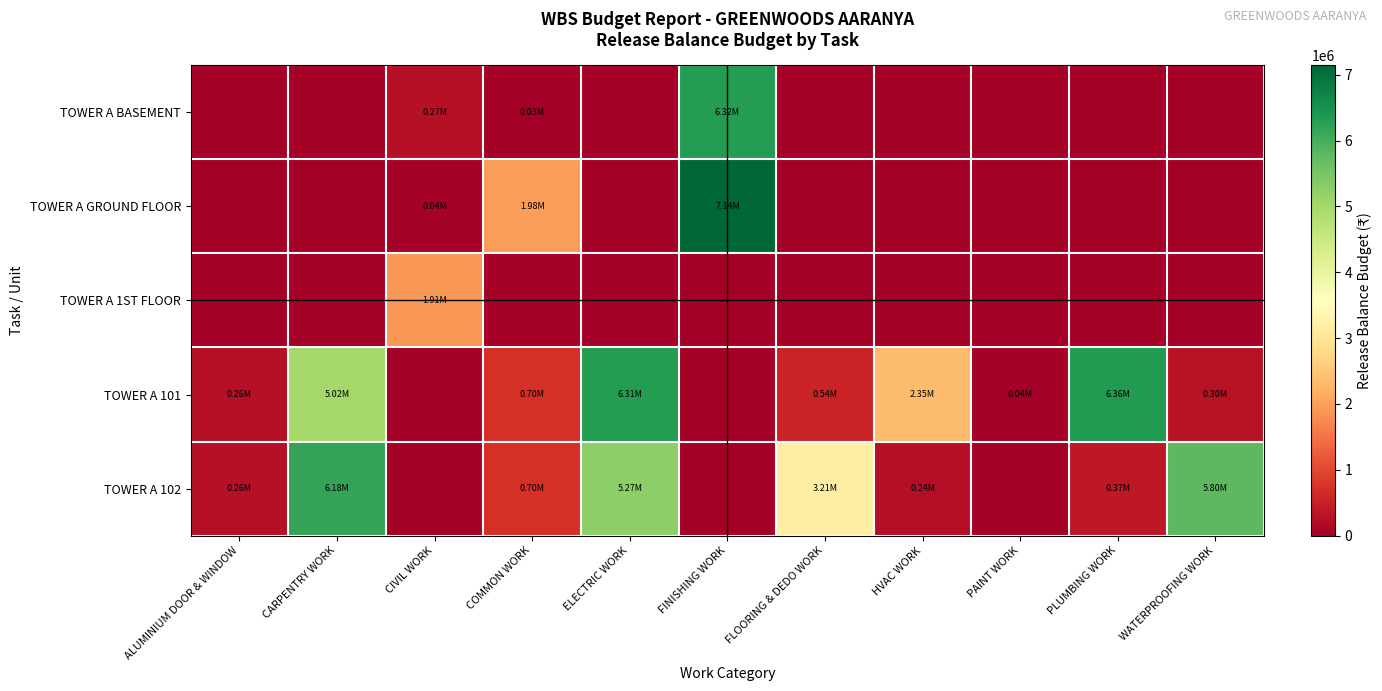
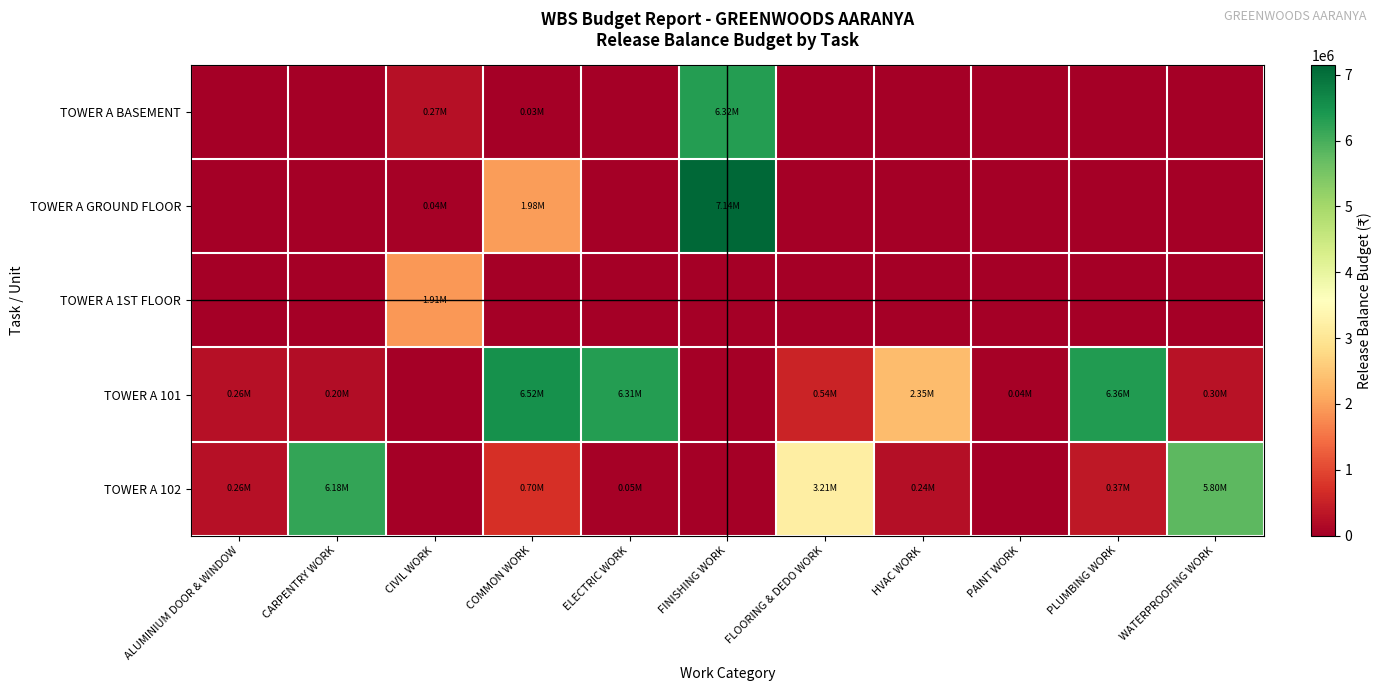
  {
    "TOWER A BASEMENT": {
      "CIVIL WORK": "0.27M",
      "COMMON WORK": "0.03M",
      "FINISHING WORK": "6.32M"
    },
    "TOWER A GROUND FLOOR": {
      "CIVIL WORK": "0.04M",
      "COMMON WORK": "1.98M",
      "FINISHING WORK": "7.14M"
    },
    "TOWER A 1ST FLOOR": {
      "CIVIL WORK": "1.91M"
    },
    "TOWER A 101": {
      "ALUMINIUM DOOR & WINDOW": "0.26M",
-     "CARPENTRY WORK": "5.02M",
-     "COMMON WORK": "0.70M",
+     "CARPENTRY WORK": "0.20M",
+     "COMMON WORK": "6.52M",
      "ELECTRIC WORK": "6.31M",
      "FLOORING & DEDO WORK": "0.54M",
      "HVAC WORK": "2.35M",
      "PAINT WORK": "0.04M",
      "PLUMBING WORK": "6.36M",
      "WATERPROOFING WORK": "0.30M"
    },
    "TOWER A 102": {
      "ALUMINIUM DOOR & WINDOW": "0.26M",
      "CARPENTRY WORK": "6.18M",
      "COMMON WORK": "0.70M",
-     "ELECTRIC WORK": "5.27M",
+     "ELECTRIC WORK": "0.05M",
      "FLOORING & DEDO WORK": "3.21M",
      "HVAC WORK": "0.24M",
      "PLUMBING WORK": "0.37M",
      "WATERPROOFING WORK": "5.80M"
    }
  }
